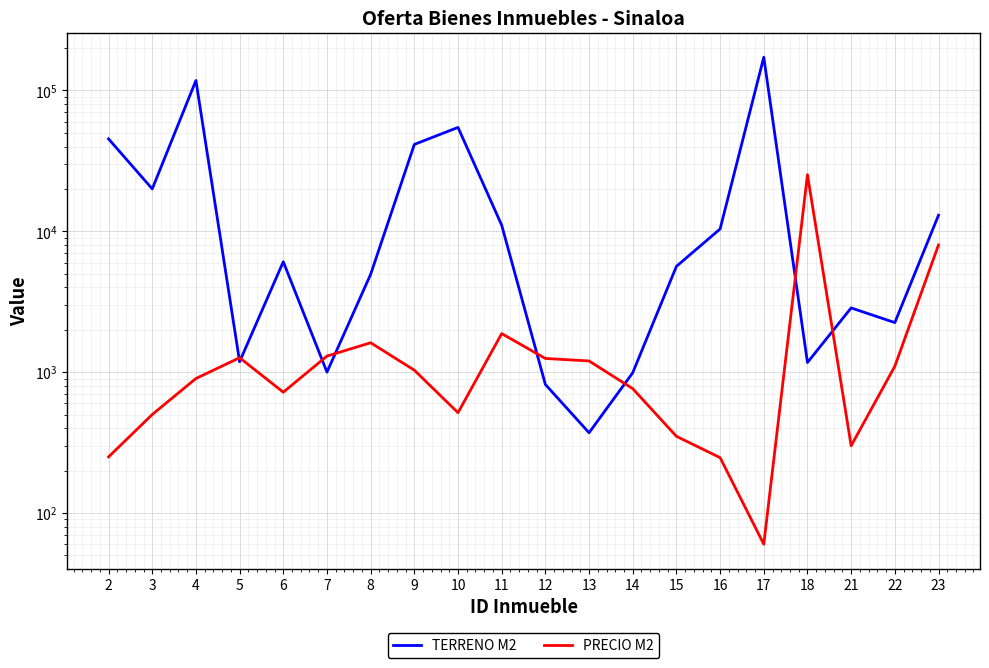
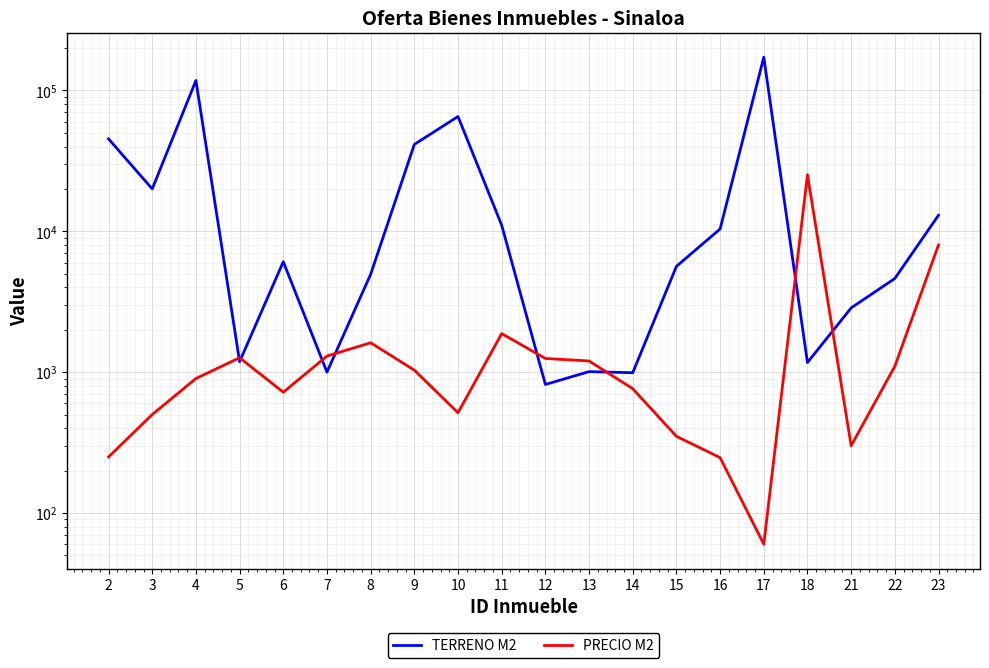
  {
    "TERRENO M2": {
      "2": 45000,
      "3": 20000,
      "4": 120000,
      "5": 1200,
      "6": 6100,
      "7": 1000,
      "8": 5000,
      "9": 41000,
-     "10": 55000,
+     "10": 70000,
      "11": 11000,
      "12": 800,
-     "13": 370,
+     "13": 1000,
      "14": 1000,
      "15": 5600,
      "16": 10000,
      "17": 170000,
      "18": 1200,
      "21": 2900,
-     "22": 2200,
+     "22": 4600,
      "23": 13000
    },
    "PRECIO M2": {
      "2": 250,
      "3": 500,
      "4": 900,
      "5": 1300,
      "6": 700,
      "7": 1300,
      "8": 1600,
      "9": 1000,
      "10": 520,
      "11": 1900,
      "12": 1300,
      "13": 1200,
      "14": 800,
      "15": 350,
      "16": 250,
      "17": 60,
      "18": 25000,
      "21": 300,
      "22": 1100,
      "23": 8000
    }
  }
